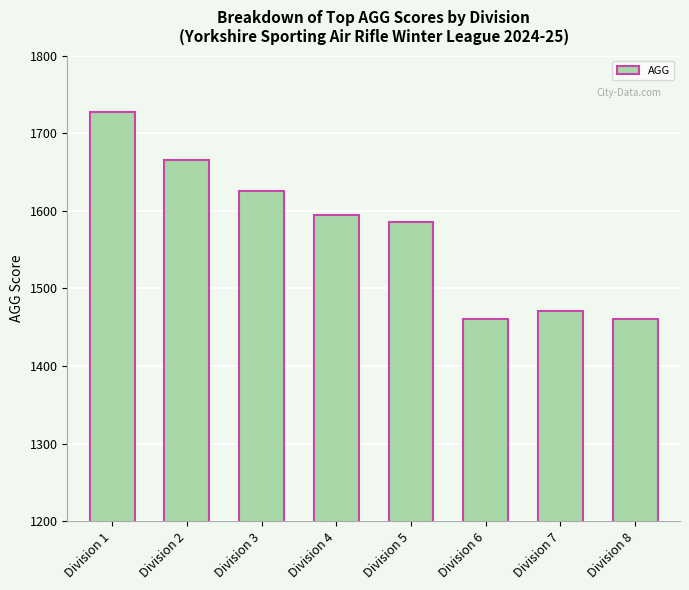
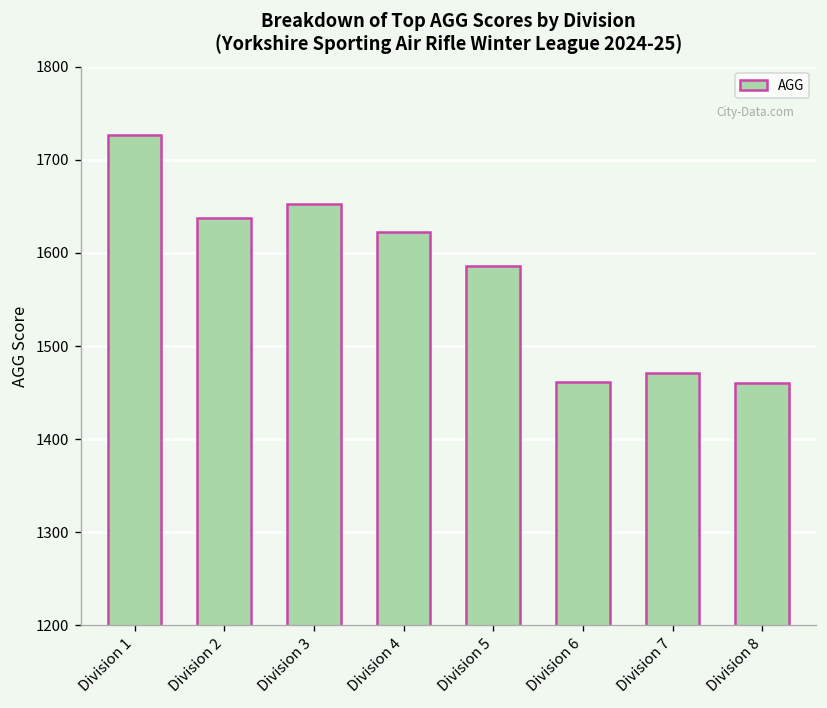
  {
    "Division 1": 1730,
-   "Division 2": 1670,
-   "Division 3": 1630,
-   "Division 4": 1590,
+   "Division 2": 1640,
+   "Division 3": 1650,
+   "Division 4": 1620,
    "Division 5": 1590,
    "Division 6": 1460,
    "Division 7": 1470,
    "Division 8": 1460
  }
